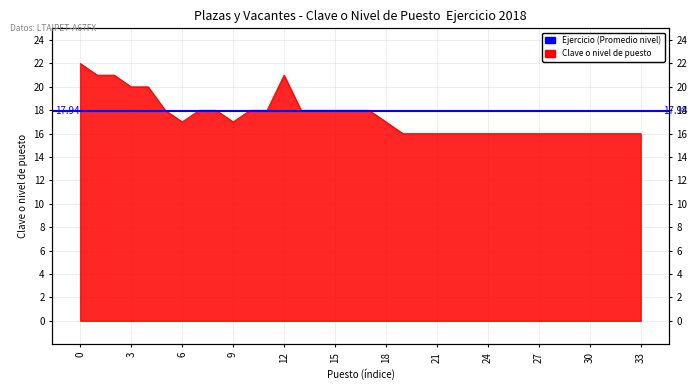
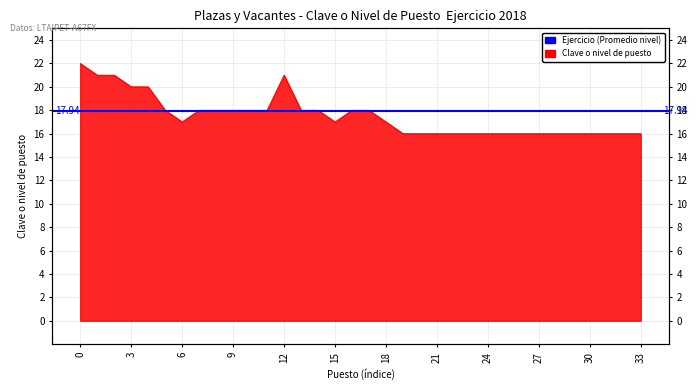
  {
    "0": 22,
    "3": 20,
    "6": 17,
-   "9": 17,
+   "9": 18,
    "12": 21,
-   "15": 18,
+   "15": 17,
    "18": 17,
    "21": 16,
    "24": 16,
    "27": 16,
    "30": 16,
    "33": 16
  }
